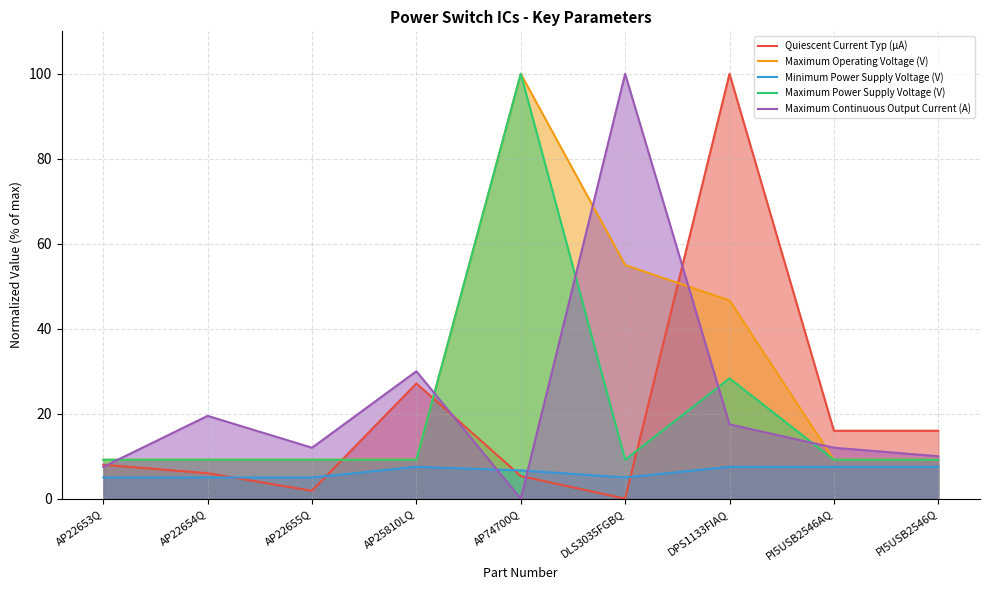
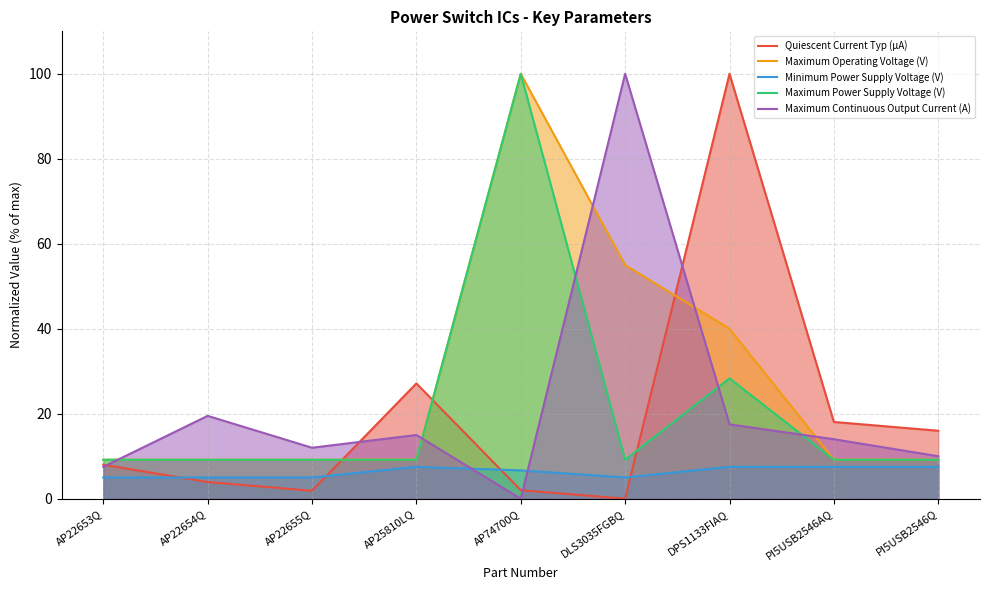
  {
    "Quiescent Current Typ (µA)": {
-     "AP22654Q": 6,
+     "AP22654Q": 4,
      "AP22655Q": 2,
      "AP25810LQ": 27,
-     "AP74700Q": 5,
+     "AP74700Q": 2,
      "DLS3035FGBQ": 0,
      "DPS1133FIAQ": 100,
-     "PI5USB2546AQ": 16,
+     "PI5USB2546AQ": 18,
      "PI5USB2546Q": 16
    },
    "Maximum Operating Voltage (V)": {
      "DLS3035FGBQ": 55,
-     "DPS1133FIAQ": 47
+     "DPS1133FIAQ": 40
    },
    "Minimum Power Supply Voltage (V)": {
      "AP22653Q": 5,
      "AP22654Q": 5,
      "AP22655Q": 5,
      "AP25810LQ": 8,
      "AP74700Q": 7,
      "DLS3035FGBQ": 5,
      "DPS1133FIAQ": 8,
      "PI5USB2546AQ": 8,
      "PI5USB2546Q": 8
    },
    "Maximum Power Supply Voltage (V)": {
      "DLS3035FGBQ": 9,
      "DPS1133FIAQ": 28
    },
    "Maximum Continuous Output Current (A)": {
      "AP22654Q": 20,
      "AP22655Q": 12,
-     "AP25810LQ": 30,
+     "AP25810LQ": 15,
      "AP74700Q": 0,
      "DLS3035FGBQ": 100,
      "DPS1133FIAQ": 18,
-     "PI5USB2546AQ": 12,
+     "PI5USB2546AQ": 14,
      "PI5USB2546Q": 10
    }
  }
